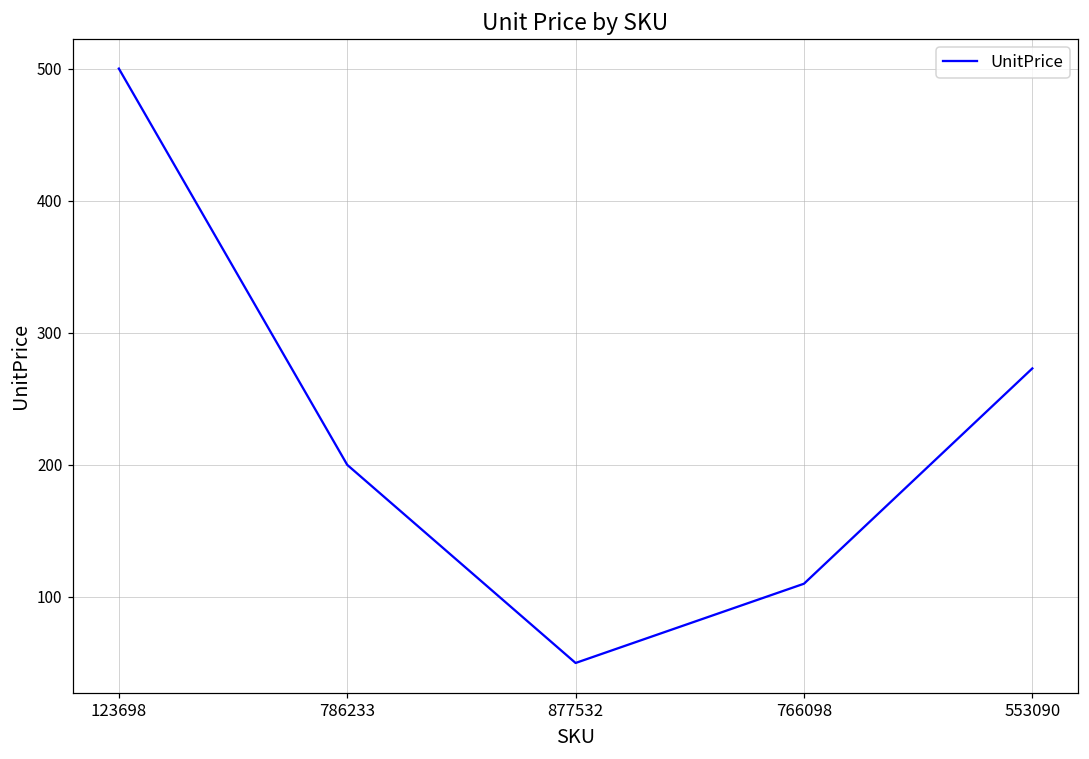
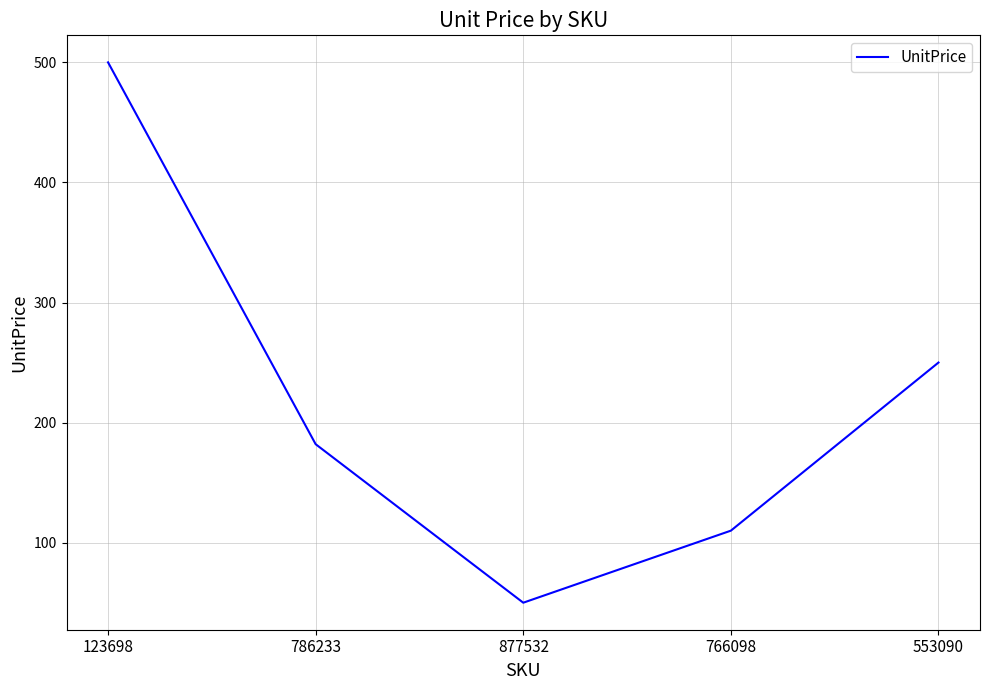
  {
    "123698": 500,
-   "786233": 200,
+   "786233": 182,
    "877532": 50,
    "766098": 110,
-   "553090": 273
+   "553090": 250
  }
